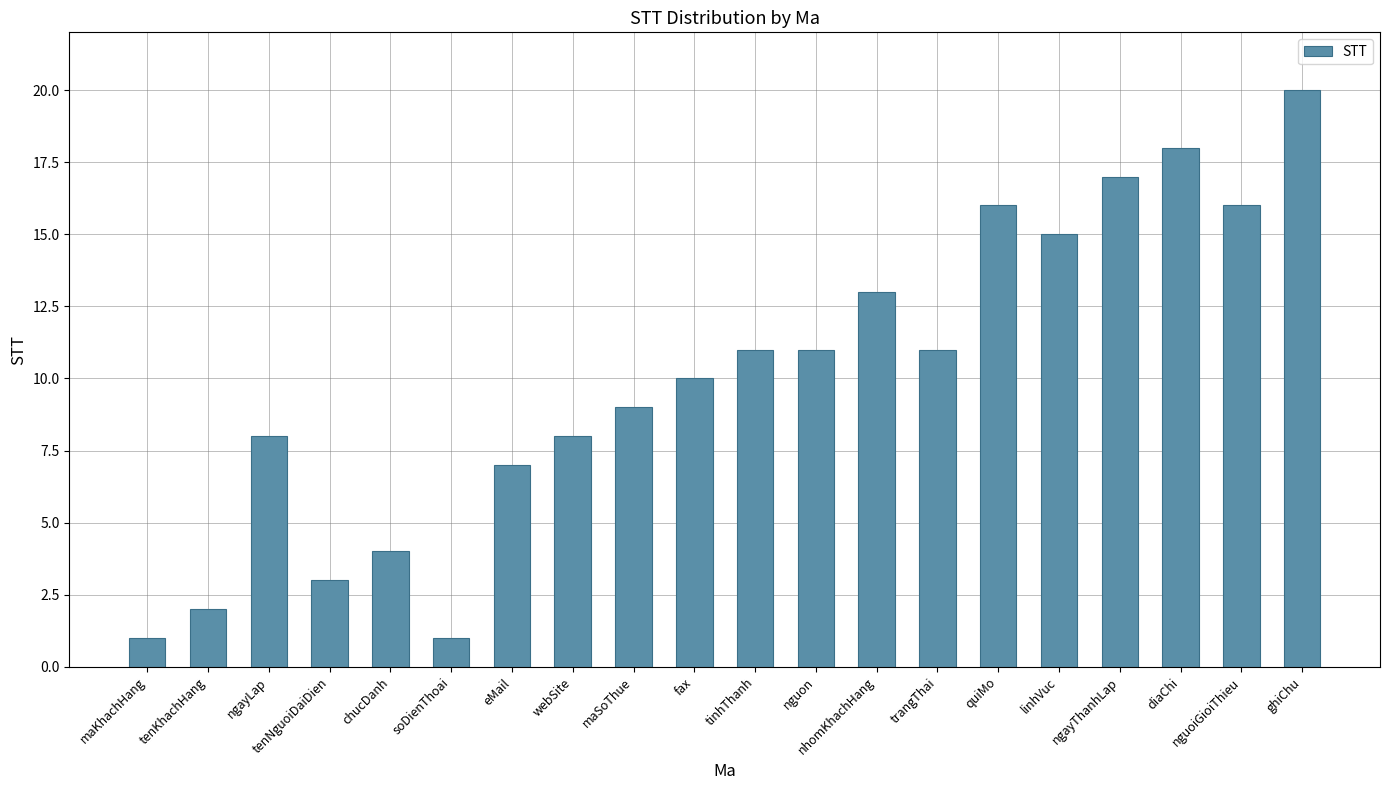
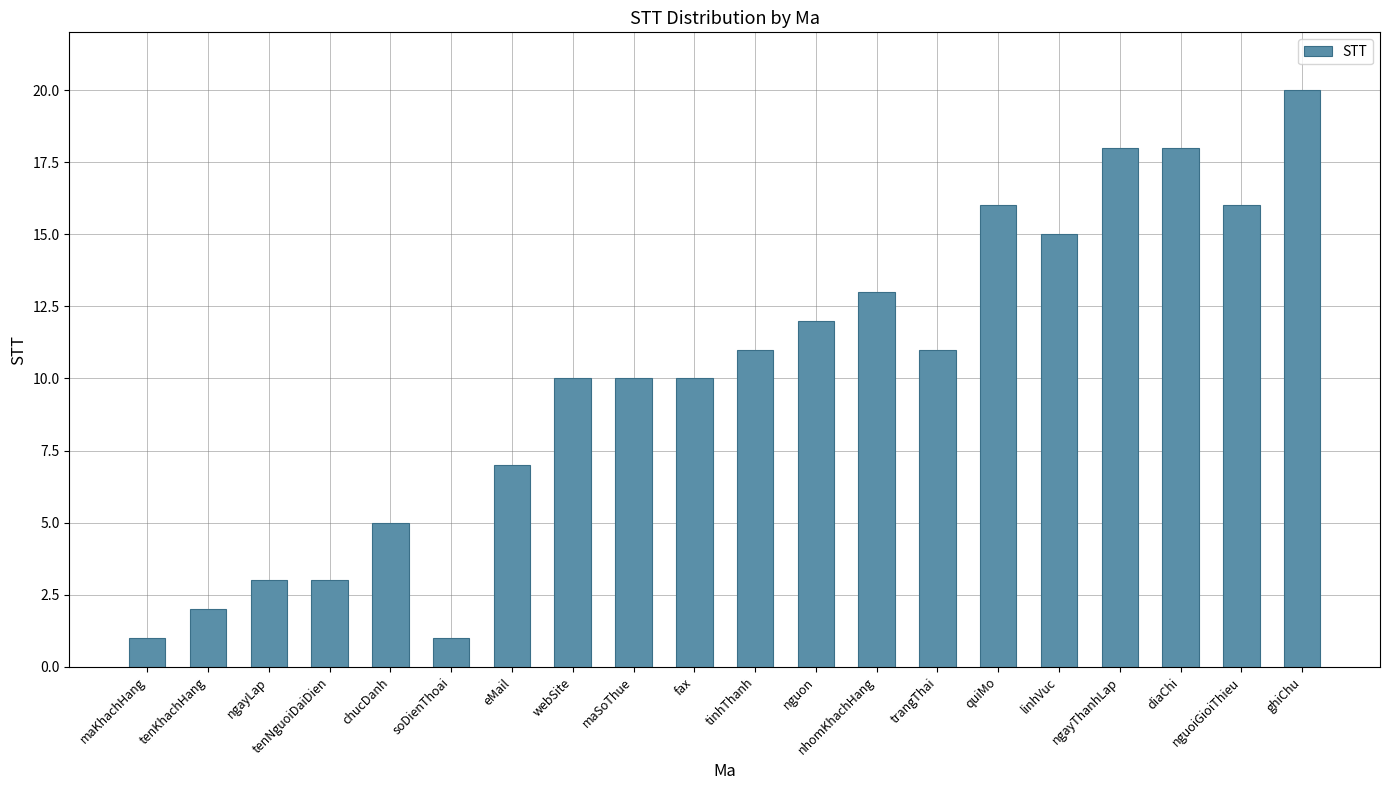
  {
    "maKhachHang": 1,
    "tenKhachHang": 2,
-   "ngayLap": 8,
+   "ngayLap": 3,
    "tenNguoiDaiDien": 3,
-   "chucDanh": 4,
+   "chucDanh": 5,
    "soDienThoai": 1,
    "eMail": 7,
-   "webSite": 8,
-   "maSoThue": 9,
+   "webSite": 10,
+   "maSoThue": 10,
    "fax": 10,
    "tinhThanh": 11,
-   "nguon": 11,
+   "nguon": 12,
    "nhomKhachHang": 13,
    "trangThai": 11,
    "quiMo": 16,
    "linhVuc": 15,
-   "ngayThanhLap": 17,
+   "ngayThanhLap": 18,
    "diaChi": 18,
    "nguoiGioiThieu": 16,
    "ghiChu": 20
  }
